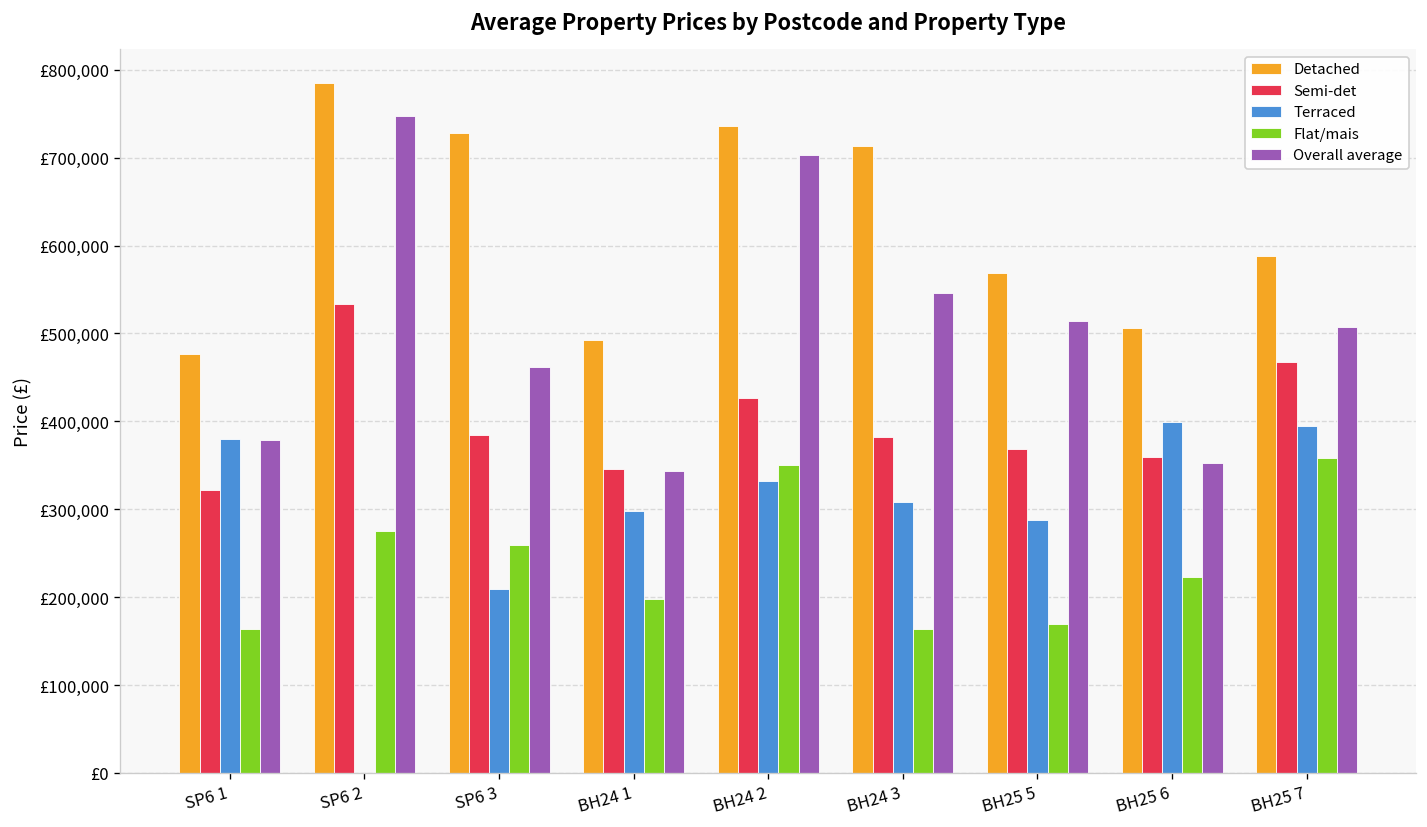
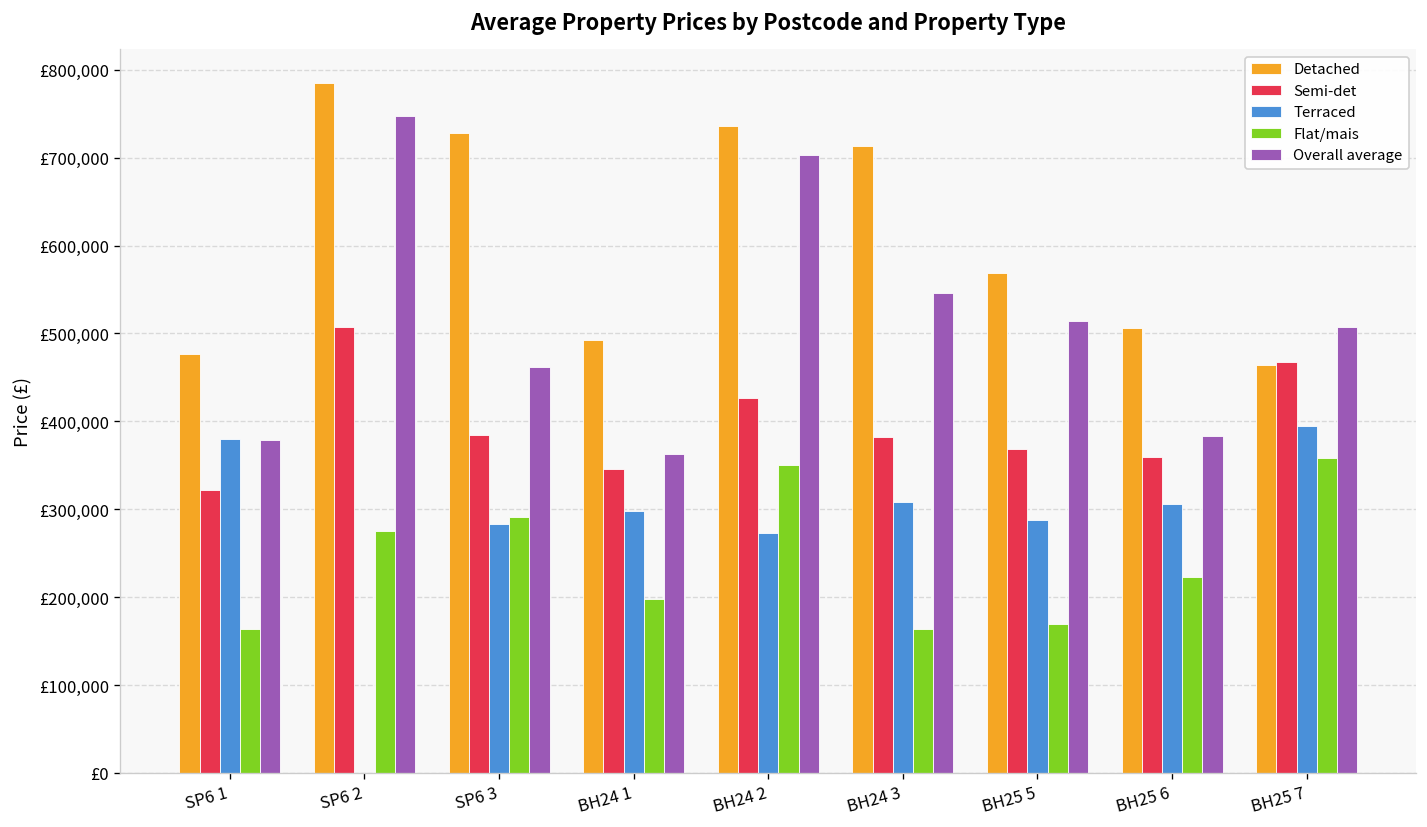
  {
    "Detached": {
      "SP6 1": "£480,000",
      "SP6 2": "£780,000",
      "SP6 3": "£730,000",
      "BH24 1": "£490,000",
      "BH24 2": "£740,000",
      "BH24 3": "£710,000",
      "BH25 5": "£570,000",
      "BH25 6": "£510,000",
-     "BH25 7": "£590,000"
+     "BH25 7": "£460,000"
    },
    "Semi-det": {
      "SP6 1": "£320,000",
-     "SP6 2": "£530,000",
+     "SP6 2": "£510,000",
      "SP6 3": "£380,000",
      "BH24 1": "£350,000",
      "BH24 2": "£430,000",
      "BH24 3": "£380,000",
      "BH25 5": "£370,000",
      "BH25 6": "£360,000",
      "BH25 7": "£470,000"
    },
    "Terraced": {
      "SP6 1": "£380,000",
      "SP6 2": "£0",
-     "SP6 3": "£210,000",
+     "SP6 3": "£280,000",
      "BH24 1": "£300,000",
-     "BH24 2": "£330,000",
+     "BH24 2": "£270,000",
      "BH24 3": "£310,000",
      "BH25 5": "£290,000",
-     "BH25 6": "£400,000",
+     "BH25 6": "£310,000",
      "BH25 7": "£390,000"
    },
    "Flat/mais": {
      "SP6 1": "£160,000",
      "SP6 2": "£280,000",
-     "SP6 3": "£260,000",
+     "SP6 3": "£290,000",
      "BH24 1": "£200,000",
      "BH24 2": "£350,000",
      "BH24 3": "£160,000",
      "BH25 5": "£170,000",
      "BH25 6": "£220,000",
      "BH25 7": "£360,000"
    },
    "Overall average": {
      "SP6 1": "£380,000",
      "SP6 2": "£750,000",
      "SP6 3": "£460,000",
-     "BH24 1": "£340,000",
+     "BH24 1": "£360,000",
      "BH24 2": "£700,000",
      "BH24 3": "£550,000",
      "BH25 5": "£510,000",
-     "BH25 6": "£350,000",
+     "BH25 6": "£380,000",
      "BH25 7": "£510,000"
    }
  }
